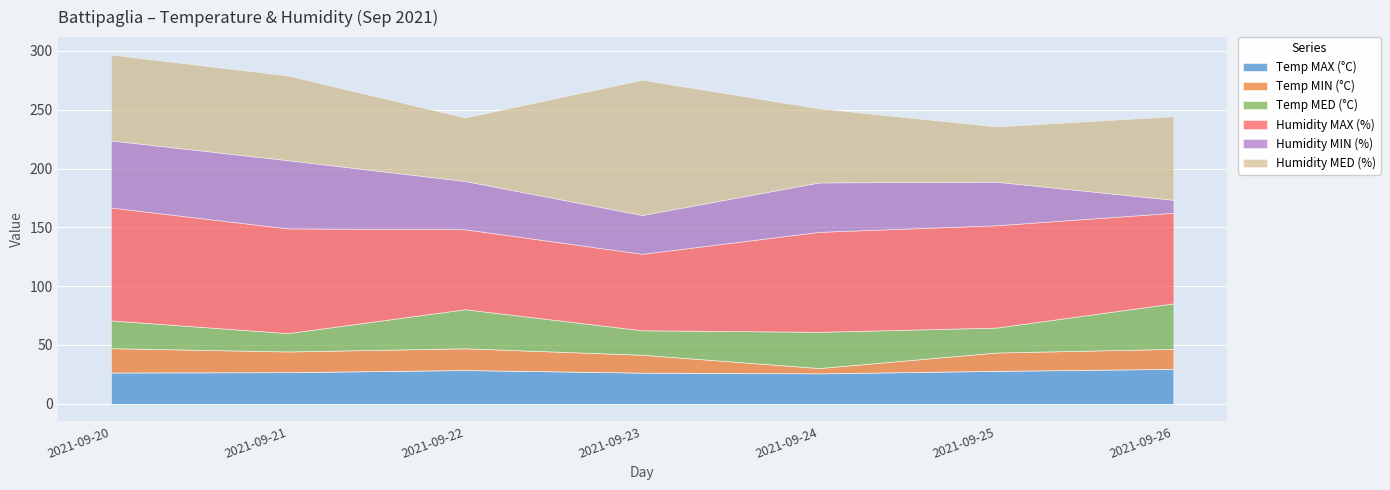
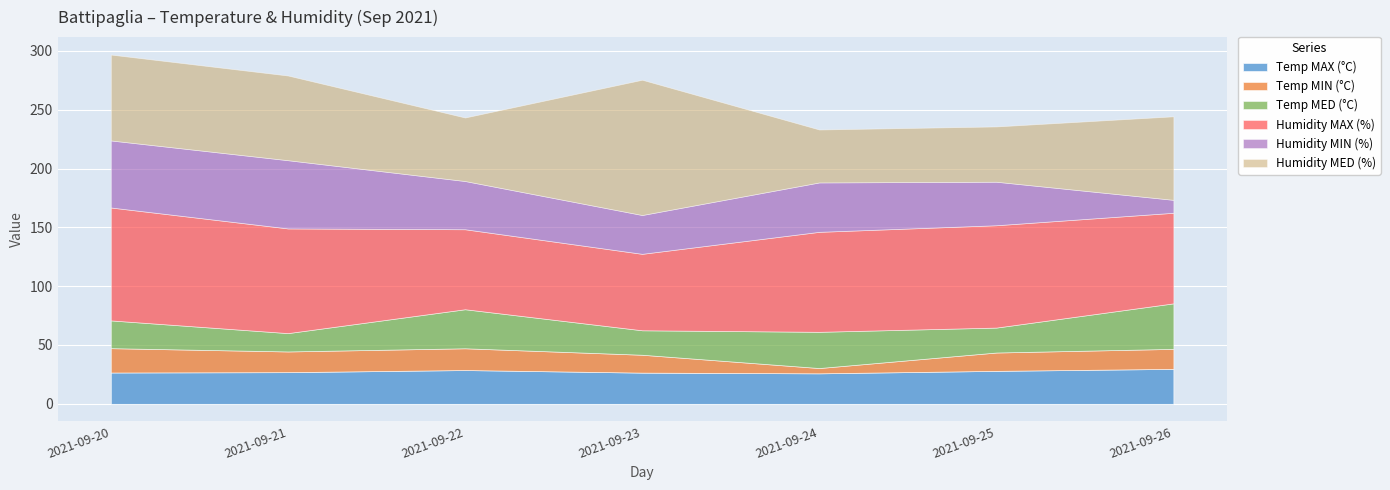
  {
    "Temp MAX (°C)": {
      "2021-09-20": 27,
      "2021-09-21": 27,
      "2021-09-22": 29,
      "2021-09-23": 27,
      "2021-09-24": 26,
      "2021-09-25": 28,
      "2021-09-26": 30
    },
    "Temp MIN (°C)": {
      "2021-09-20": 21,
      "2021-09-21": 18,
      "2021-09-22": 19,
      "2021-09-23": 15,
      "2021-09-24": 5,
      "2021-09-25": 16,
      "2021-09-26": 17
    },
    "Temp MED (°C)": {
      "2021-09-20": 24,
      "2021-09-21": 16,
      "2021-09-22": 33,
      "2021-09-23": 21,
      "2021-09-24": 31,
      "2021-09-25": 21,
      "2021-09-26": 39
    },
    "Humidity MAX (%)": {
      "2021-09-20": 96,
      "2021-09-21": 89,
      "2021-09-22": 68,
      "2021-09-23": 65,
      "2021-09-24": 85,
      "2021-09-25": 87,
      "2021-09-26": 77
    },
    "Humidity MIN (%)": {
      "2021-09-20": 57,
      "2021-09-21": 58,
      "2021-09-22": 41,
      "2021-09-23": 33,
      "2021-09-24": 42,
      "2021-09-25": 37,
      "2021-09-26": 11
    },
    "Humidity MED (%)": {
      "2021-09-20": 73,
      "2021-09-21": 72,
      "2021-09-22": 54,
      "2021-09-23": 115,
-     "2021-09-24": 63,
+     "2021-09-24": 45,
      "2021-09-25": 47,
      "2021-09-26": 71
    }
  }
